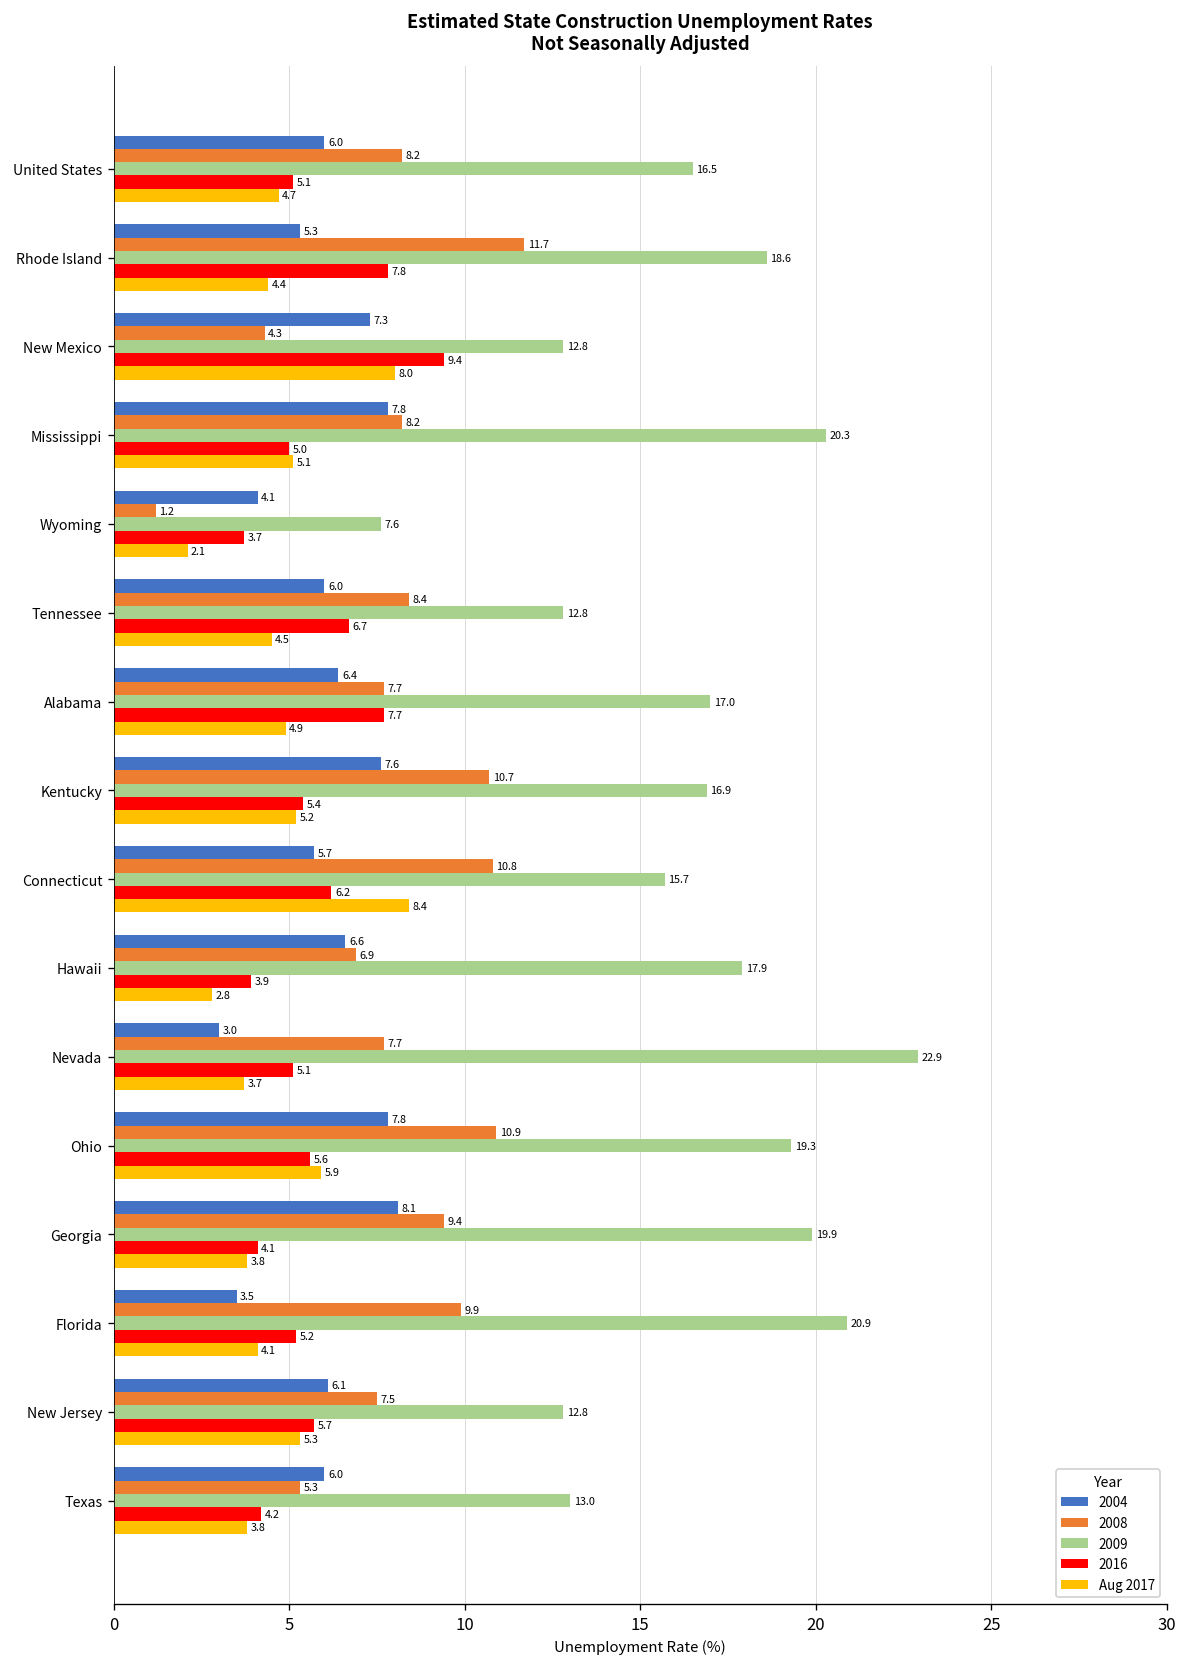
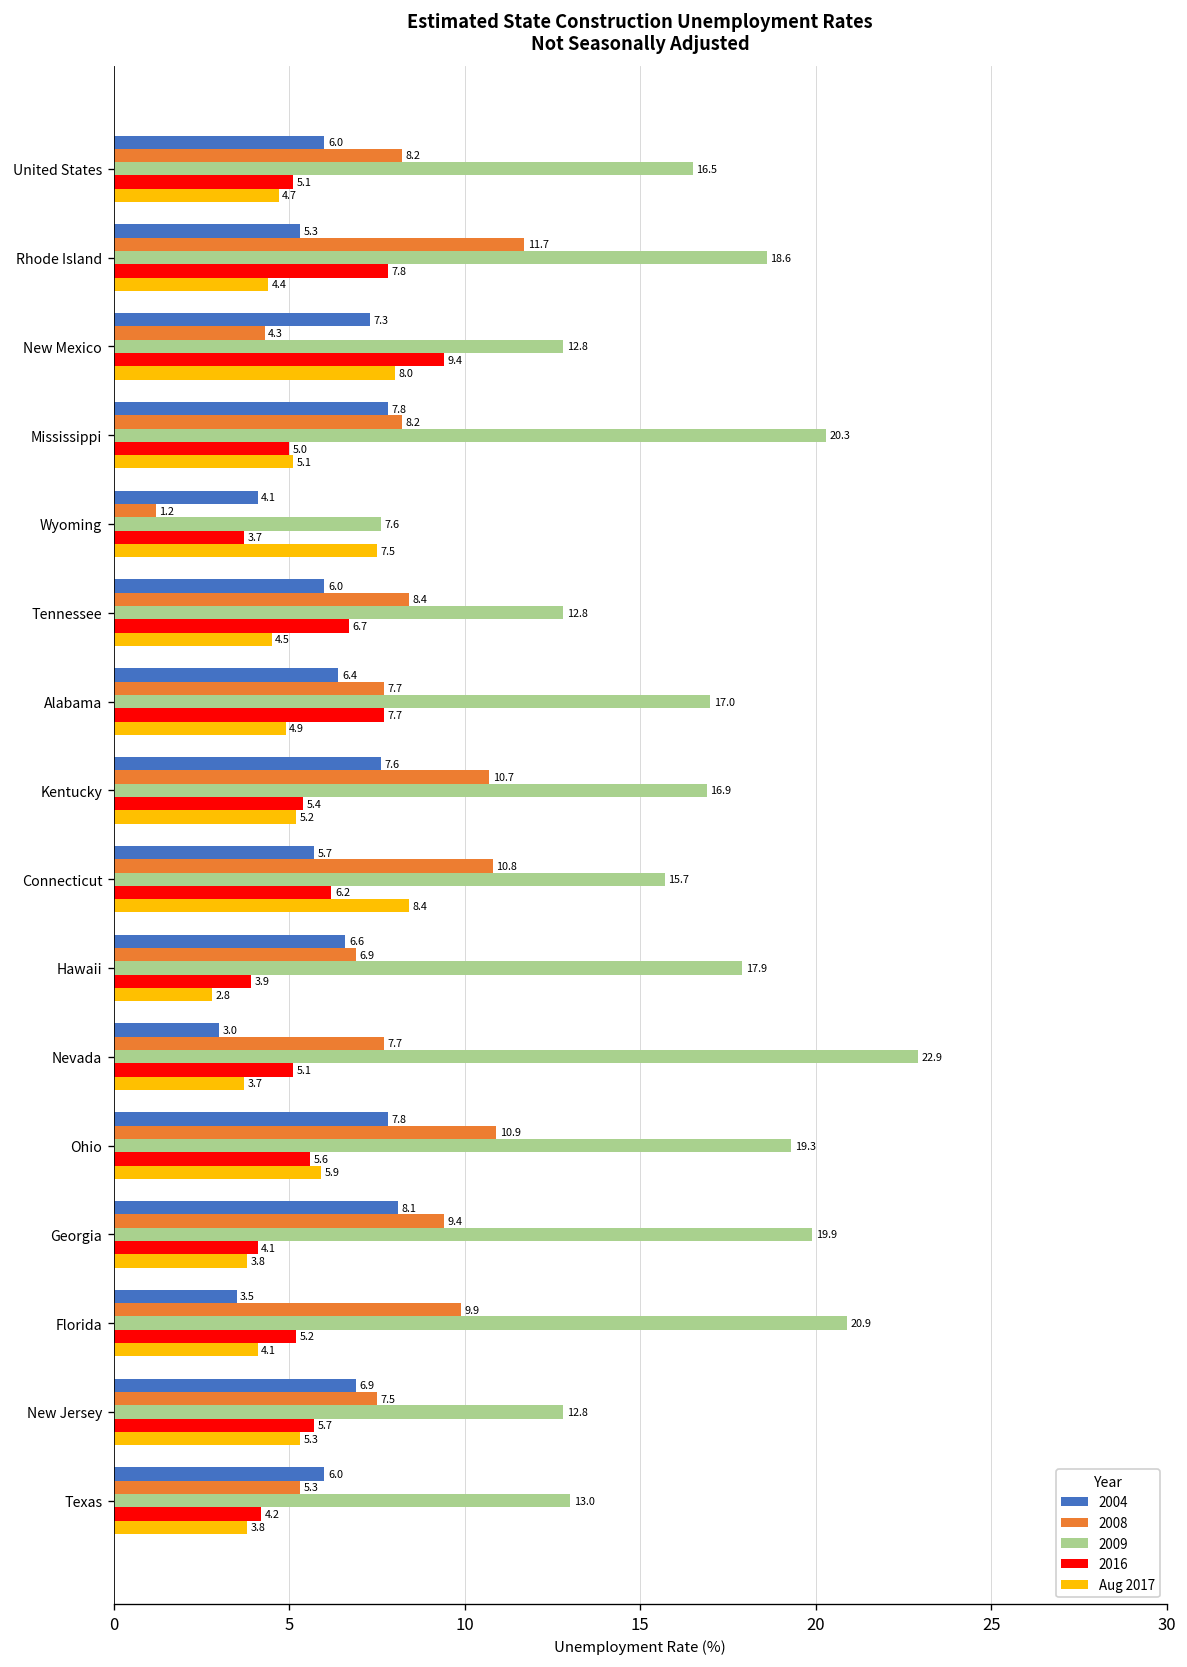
  {
    "2004": {
      "United States": 6.0,
      "Rhode Island": 5.3,
      "New Mexico": 7.3,
      "Mississippi": 7.8,
      "Wyoming": 4.1,
      "Tennessee": 6.0,
      "Alabama": 6.4,
      "Kentucky": 7.6,
      "Connecticut": 5.7,
      "Hawaii": 6.6,
      "Nevada": 3.0,
      "Ohio": 7.8,
      "Georgia": 8.1,
      "Florida": 3.5,
-     "New Jersey": 6.1,
+     "New Jersey": 6.9,
      "Texas": 6.0
    },
    "2008": {
      "United States": 8.2,
      "Rhode Island": 11.7,
      "New Mexico": 4.3,
      "Mississippi": 8.2,
      "Wyoming": 1.2,
      "Tennessee": 8.4,
      "Alabama": 7.7,
      "Kentucky": 10.7,
      "Connecticut": 10.8,
      "Hawaii": 6.9,
      "Nevada": 7.7,
      "Ohio": 10.9,
      "Georgia": 9.4,
      "Florida": 9.9,
      "New Jersey": 7.5,
      "Texas": 5.3
    },
    "2009": {
      "United States": 16.5,
      "Rhode Island": 18.6,
      "New Mexico": 12.8,
      "Mississippi": 20.3,
      "Wyoming": 7.6,
      "Tennessee": 12.8,
      "Alabama": 17.0,
      "Kentucky": 16.9,
      "Connecticut": 15.7,
      "Hawaii": 17.9,
      "Nevada": 22.9,
      "Ohio": 19.3,
      "Georgia": 19.9,
      "Florida": 20.9,
      "New Jersey": 12.8,
      "Texas": 13.0
    },
    "2016": {
      "United States": 5.1,
      "Rhode Island": 7.8,
      "New Mexico": 9.4,
      "Mississippi": 5.0,
      "Wyoming": 3.7,
      "Tennessee": 6.7,
      "Alabama": 7.7,
      "Kentucky": 5.4,
      "Connecticut": 6.2,
      "Hawaii": 3.9,
      "Nevada": 5.1,
      "Ohio": 5.6,
      "Georgia": 4.1,
      "Florida": 5.2,
      "New Jersey": 5.7,
      "Texas": 4.2
    },
    "Aug 2017": {
      "United States": 4.7,
      "Rhode Island": 4.4,
      "New Mexico": 8.0,
      "Mississippi": 5.1,
-     "Wyoming": 2.1,
+     "Wyoming": 7.5,
      "Tennessee": 4.5,
      "Alabama": 4.9,
      "Kentucky": 5.2,
      "Connecticut": 8.4,
      "Hawaii": 2.8,
      "Nevada": 3.7,
      "Ohio": 5.9,
      "Georgia": 3.8,
      "Florida": 4.1,
      "New Jersey": 5.3,
      "Texas": 3.8
    }
  }
